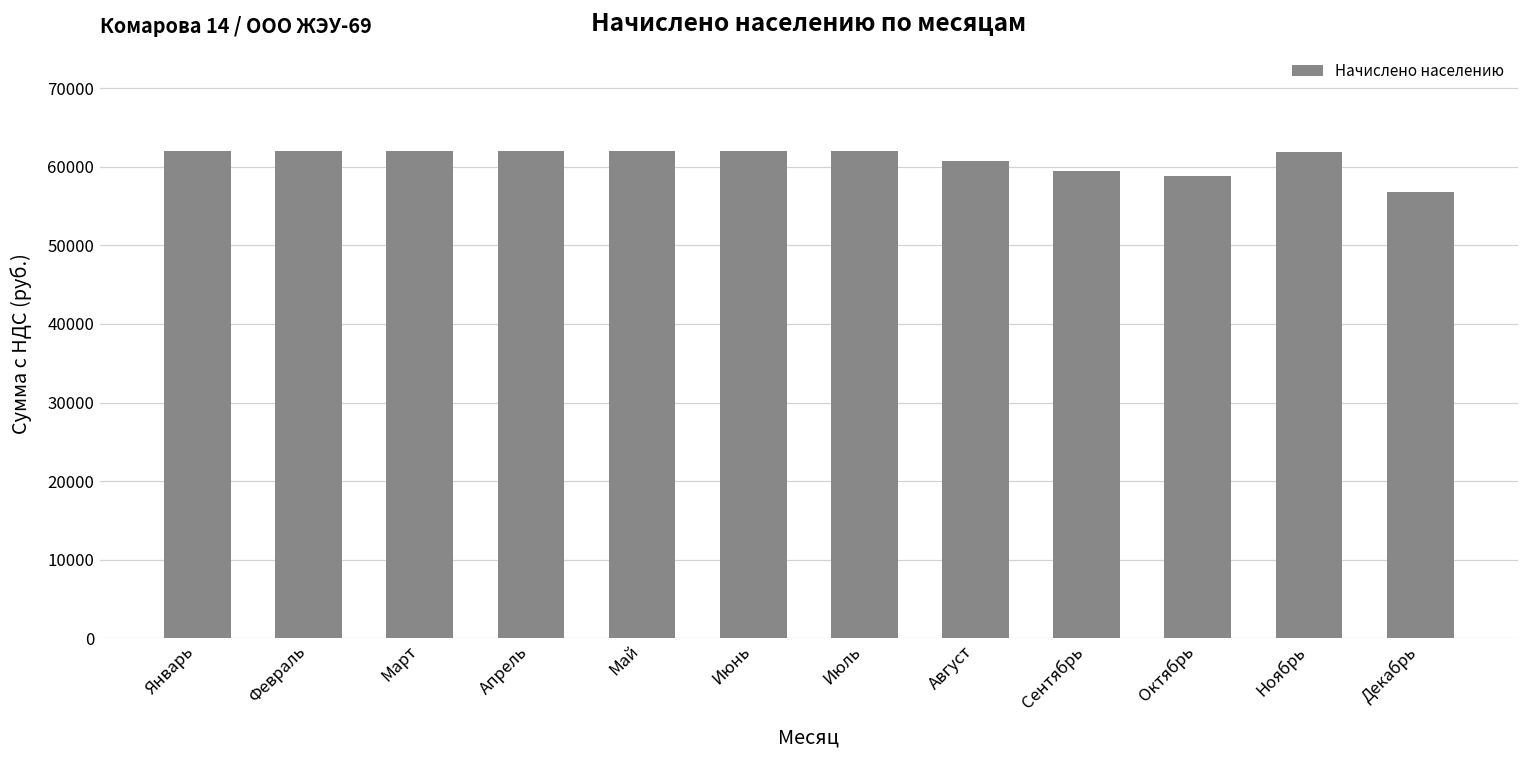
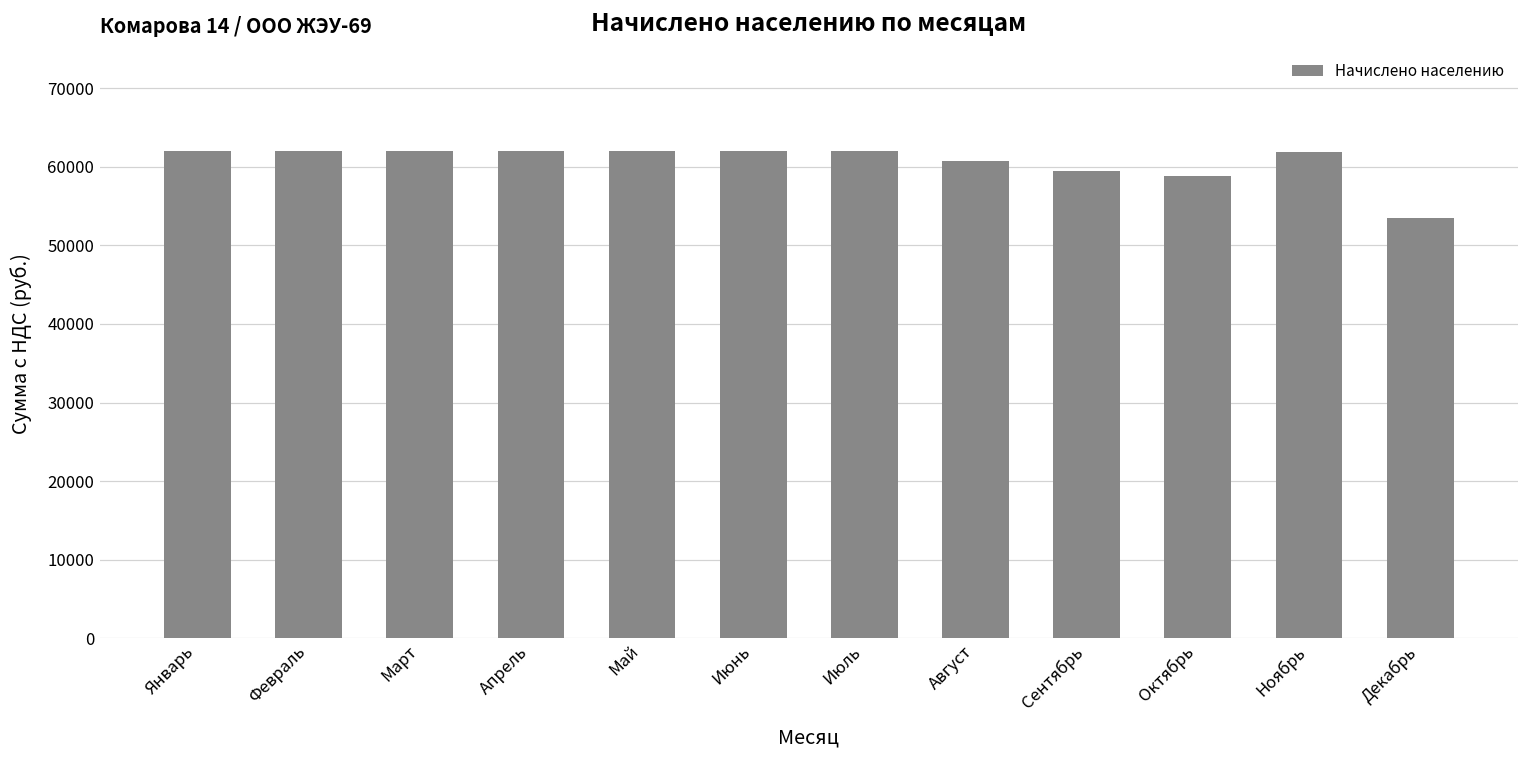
  {
    "Январь": 62000,
    "Февраль": 62000,
    "Март": 62000,
    "Апрель": 62000,
    "Май": 62000,
    "Июнь": 62000,
    "Июль": 62000,
    "Август": 61000,
    "Сентябрь": 59000,
    "Октябрь": 59000,
    "Ноябрь": 62000,
-   "Декабрь": 57000
+   "Декабрь": 53000
  }
